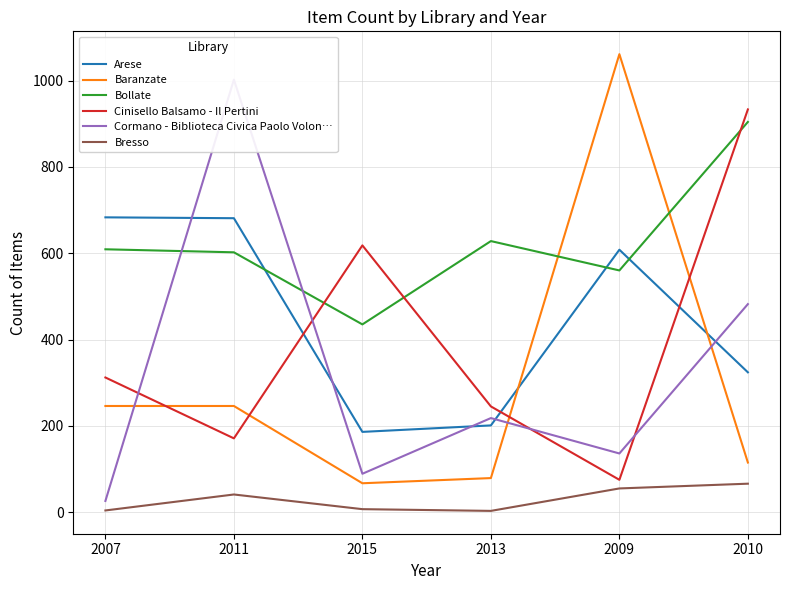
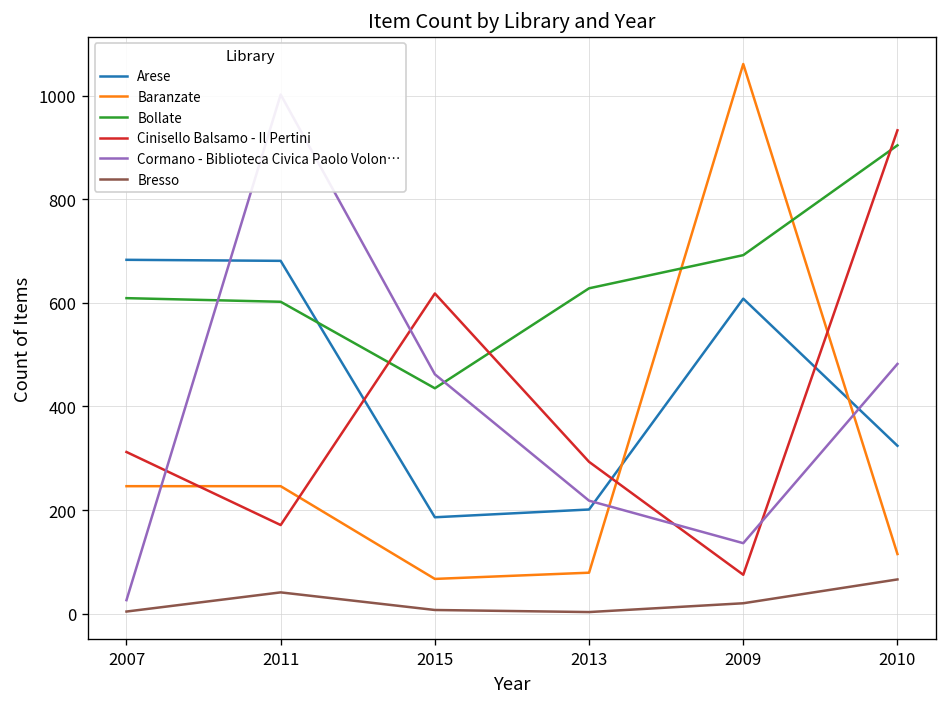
  {
    "Arese": {
      "2007": 680,
      "2011": 680,
      "2015": 190,
      "2013": 200,
      "2009": 610,
      "2010": 320
    },
    "Baranzate": {
      "2007": 250,
      "2011": 250,
      "2015": 70,
      "2013": 80,
      "2009": 1060,
      "2010": 120
    },
    "Bollate": {
      "2007": 610,
      "2011": 600,
      "2015": 440,
      "2013": 630,
-     "2009": 560,
+     "2009": 690,
      "2010": 900
    },
    "Cinisello Balsamo - Il Pertini": {
      "2007": 310,
      "2011": 170,
      "2015": 620,
-     "2013": 250,
+     "2013": 290,
      "2009": 80,
      "2010": 930
    },
    "Cormano - Biblioteca Civica Paolo Volon…": {
      "2007": 30,
-     "2015": 90,
+     "2015": 460,
      "2013": 220,
      "2009": 140,
      "2010": 480
    },
    "Bresso": {
      "2007": 0,
      "2011": 40,
      "2015": 10,
      "2013": 0,
-     "2009": 60,
+     "2009": 20,
      "2010": 70
    }
  }
